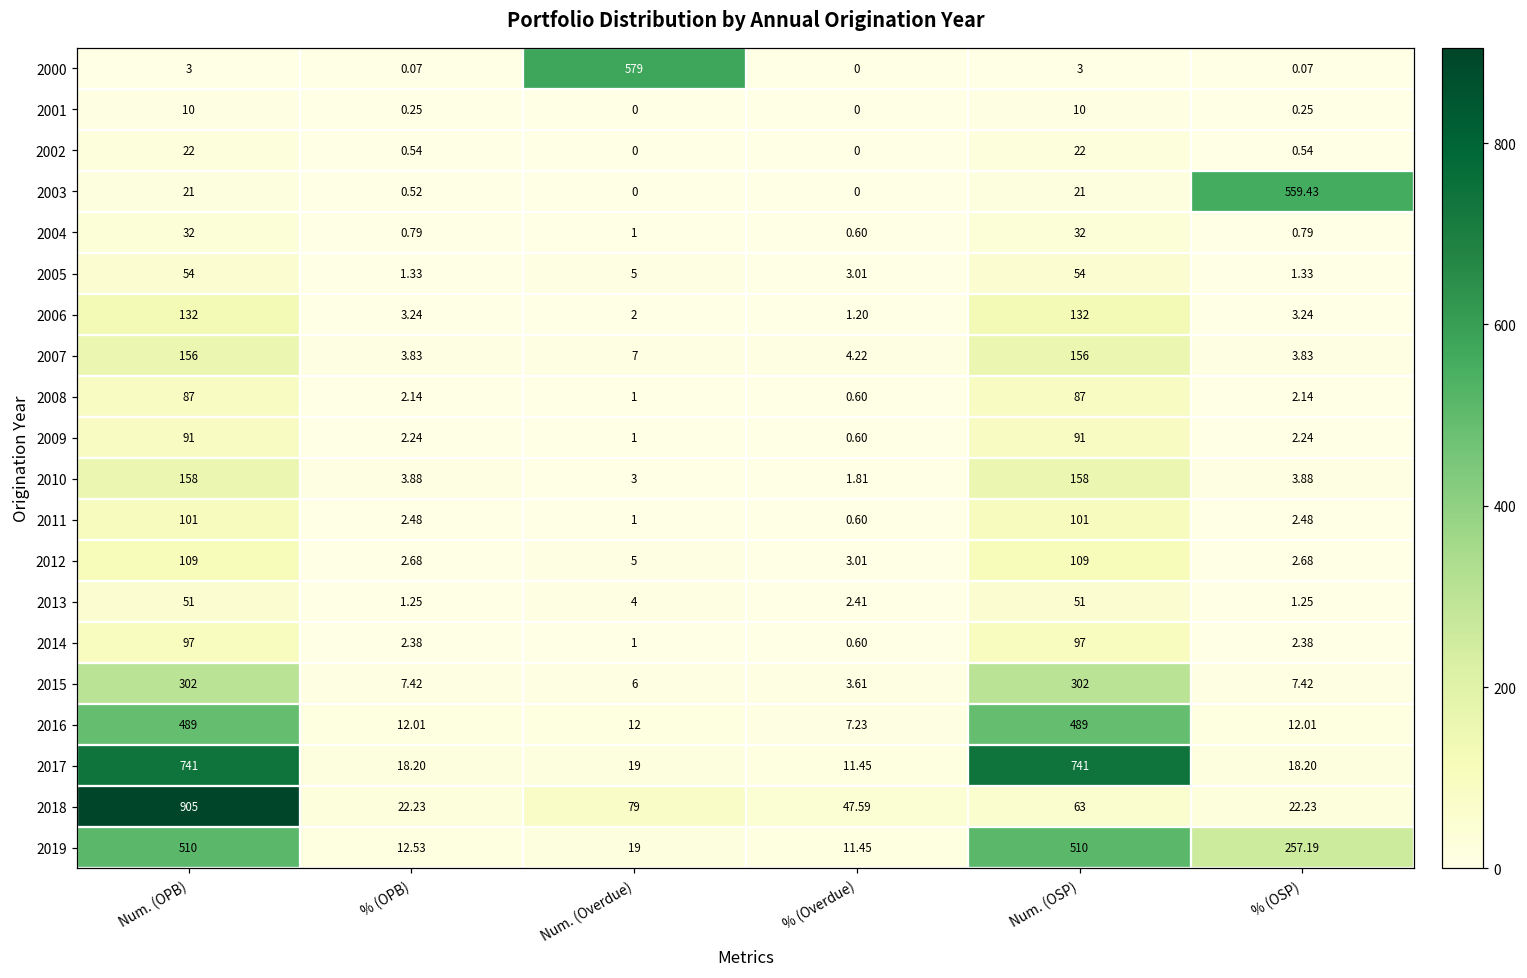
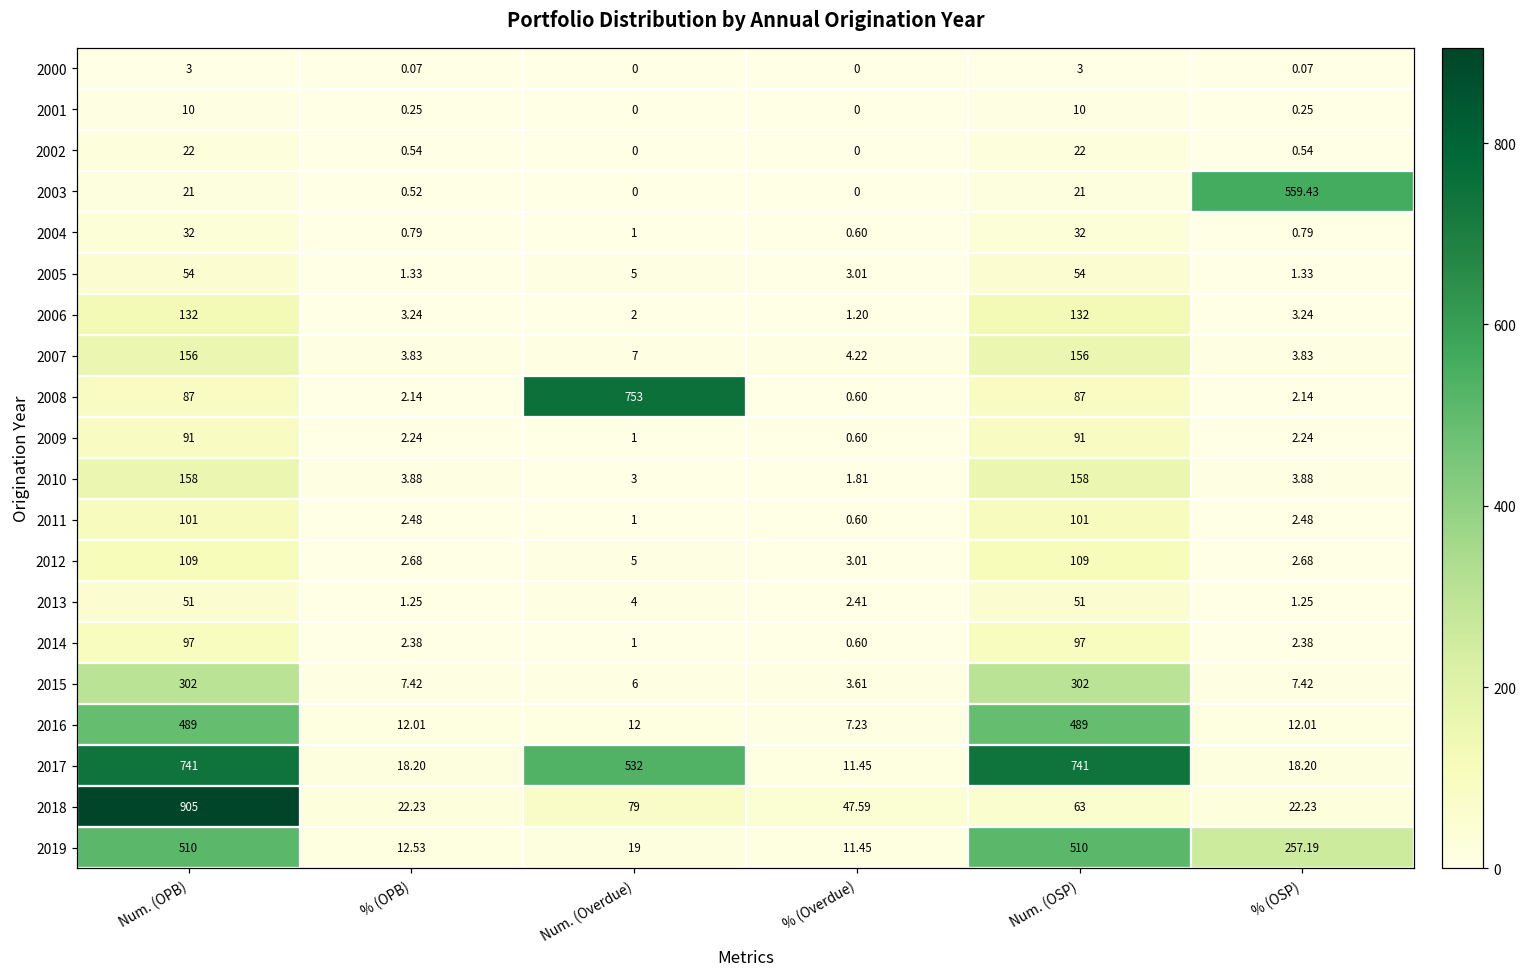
  {
    "2000": {
      "Num. (OPB)": 3,
      "% (OPB)": 0.07,
-     "Num. (Overdue)": 579,
+     "Num. (Overdue)": 0,
      "% (Overdue)": 0,
      "Num. (OSP)": 3,
      "% (OSP)": 0.07
    },
    "2001": {
      "Num. (OPB)": 10,
      "% (OPB)": 0.25,
      "Num. (Overdue)": 0,
      "% (Overdue)": 0,
      "Num. (OSP)": 10,
      "% (OSP)": 0.25
    },
    "2002": {
      "Num. (OPB)": 22,
      "% (OPB)": 0.54,
      "Num. (Overdue)": 0,
      "% (Overdue)": 0,
      "Num. (OSP)": 22,
      "% (OSP)": 0.54
    },
    "2003": {
      "Num. (OPB)": 21,
      "% (OPB)": 0.52,
      "Num. (Overdue)": 0,
      "% (Overdue)": 0,
      "Num. (OSP)": 21,
      "% (OSP)": 559.43
    },
    "2004": {
      "Num. (OPB)": 32,
      "% (OPB)": 0.79,
      "Num. (Overdue)": 1,
      "% (Overdue)": 0.60,
      "Num. (OSP)": 32,
      "% (OSP)": 0.79
    },
    "2005": {
      "Num. (OPB)": 54,
      "% (OPB)": 1.33,
      "Num. (Overdue)": 5,
      "% (Overdue)": 3.01,
      "Num. (OSP)": 54,
      "% (OSP)": 1.33
    },
    "2006": {
      "Num. (OPB)": 132,
      "% (OPB)": 3.24,
      "Num. (Overdue)": 2,
      "% (Overdue)": 1.20,
      "Num. (OSP)": 132,
      "% (OSP)": 3.24
    },
    "2007": {
      "Num. (OPB)": 156,
      "% (OPB)": 3.83,
      "Num. (Overdue)": 7,
      "% (Overdue)": 4.22,
      "Num. (OSP)": 156,
      "% (OSP)": 3.83
    },
    "2008": {
      "Num. (OPB)": 87,
      "% (OPB)": 2.14,
-     "Num. (Overdue)": 1,
+     "Num. (Overdue)": 753,
      "% (Overdue)": 0.60,
      "Num. (OSP)": 87,
      "% (OSP)": 2.14
    },
    "2009": {
      "Num. (OPB)": 91,
      "% (OPB)": 2.24,
      "Num. (Overdue)": 1,
      "% (Overdue)": 0.60,
      "Num. (OSP)": 91,
      "% (OSP)": 2.24
    },
    "2010": {
      "Num. (OPB)": 158,
      "% (OPB)": 3.88,
      "Num. (Overdue)": 3,
      "% (Overdue)": 1.81,
      "Num. (OSP)": 158,
      "% (OSP)": 3.88
    },
    "2011": {
      "Num. (OPB)": 101,
      "% (OPB)": 2.48,
      "Num. (Overdue)": 1,
      "% (Overdue)": 0.60,
      "Num. (OSP)": 101,
      "% (OSP)": 2.48
    },
    "2012": {
      "Num. (OPB)": 109,
      "% (OPB)": 2.68,
      "Num. (Overdue)": 5,
      "% (Overdue)": 3.01,
      "Num. (OSP)": 109,
      "% (OSP)": 2.68
    },
    "2013": {
      "Num. (OPB)": 51,
      "% (OPB)": 1.25,
      "Num. (Overdue)": 4,
      "% (Overdue)": 2.41,
      "Num. (OSP)": 51,
      "% (OSP)": 1.25
    },
    "2014": {
      "Num. (OPB)": 97,
      "% (OPB)": 2.38,
      "Num. (Overdue)": 1,
      "% (Overdue)": 0.60,
      "Num. (OSP)": 97,
      "% (OSP)": 2.38
    },
    "2015": {
      "Num. (OPB)": 302,
      "% (OPB)": 7.42,
      "Num. (Overdue)": 6,
      "% (Overdue)": 3.61,
      "Num. (OSP)": 302,
      "% (OSP)": 7.42
    },
    "2016": {
      "Num. (OPB)": 489,
      "% (OPB)": 12.01,
      "Num. (Overdue)": 12,
      "% (Overdue)": 7.23,
      "Num. (OSP)": 489,
      "% (OSP)": 12.01
    },
    "2017": {
      "Num. (OPB)": 741,
      "% (OPB)": 18.20,
-     "Num. (Overdue)": 19,
+     "Num. (Overdue)": 532,
      "% (Overdue)": 11.45,
      "Num. (OSP)": 741,
      "% (OSP)": 18.20
    },
    "2018": {
      "Num. (OPB)": 905,
      "% (OPB)": 22.23,
      "Num. (Overdue)": 79,
      "% (Overdue)": 47.59,
      "Num. (OSP)": 63,
      "% (OSP)": 22.23
    },
    "2019": {
      "Num. (OPB)": 510,
      "% (OPB)": 12.53,
      "Num. (Overdue)": 19,
      "% (Overdue)": 11.45,
      "Num. (OSP)": 510,
      "% (OSP)": 257.19
    }
  }
